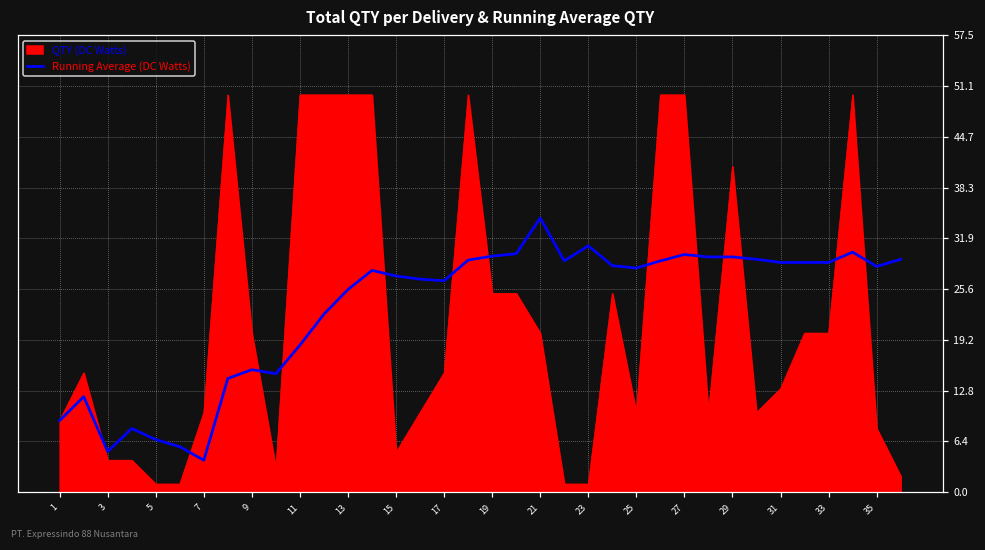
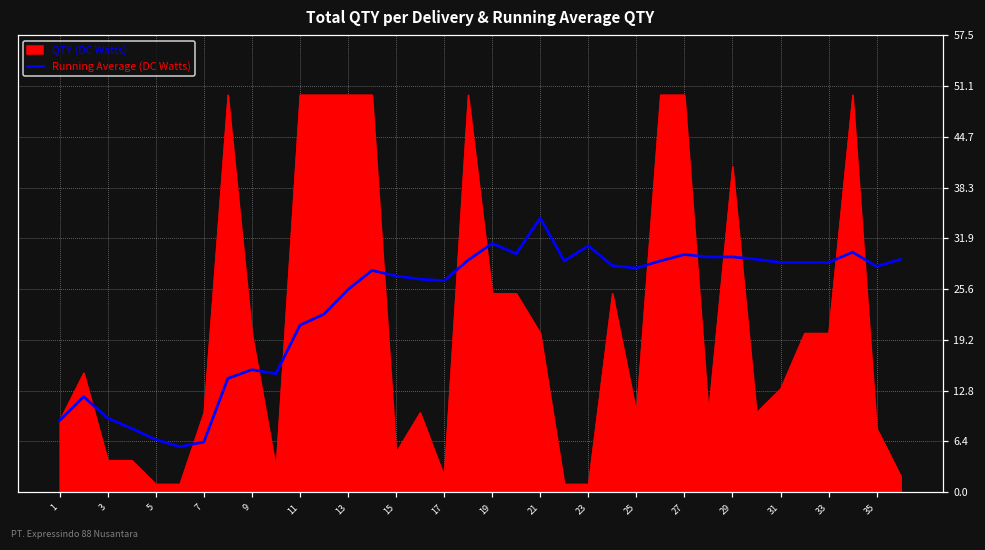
  {
    "QTY (DC Watts)": {
      "3": 4,
      "5": 1,
      "7": 10,
      "9": 20,
      "11": 50,
      "13": 50,
      "15": 5,
-     "17": 15,
+     "17": 2,
      "19": 25,
      "21": 20,
      "23": 1,
      "25": 10,
      "27": 50,
      "29": 41,
      "31": 13,
      "33": 20,
      "35": 8
    },
    "Running Average (DC Watts)": {
-     "3": 5,
+     "3": 9,
      "5": 7,
-     "7": 4,
+     "7": 6,
      "9": 15,
-     "11": 19,
+     "11": 21,
      "13": 26,
      "15": 27,
      "17": 27,
-     "19": 30,
+     "19": 31,
      "21": 35,
      "23": 31,
      "25": 28,
      "27": 30,
      "29": 30,
      "31": 29,
      "33": 29,
      "35": 28
    }
  }
